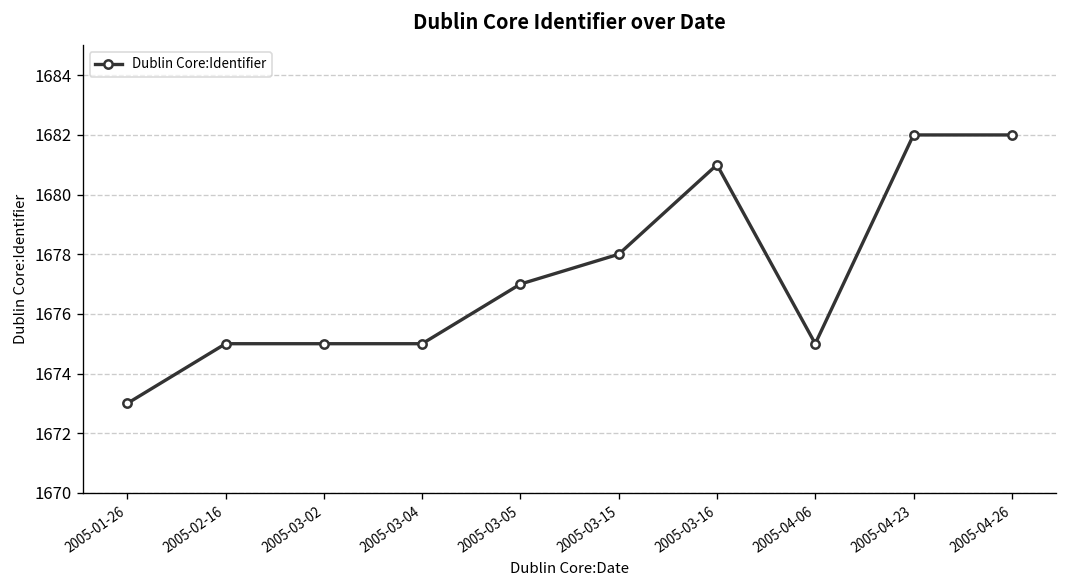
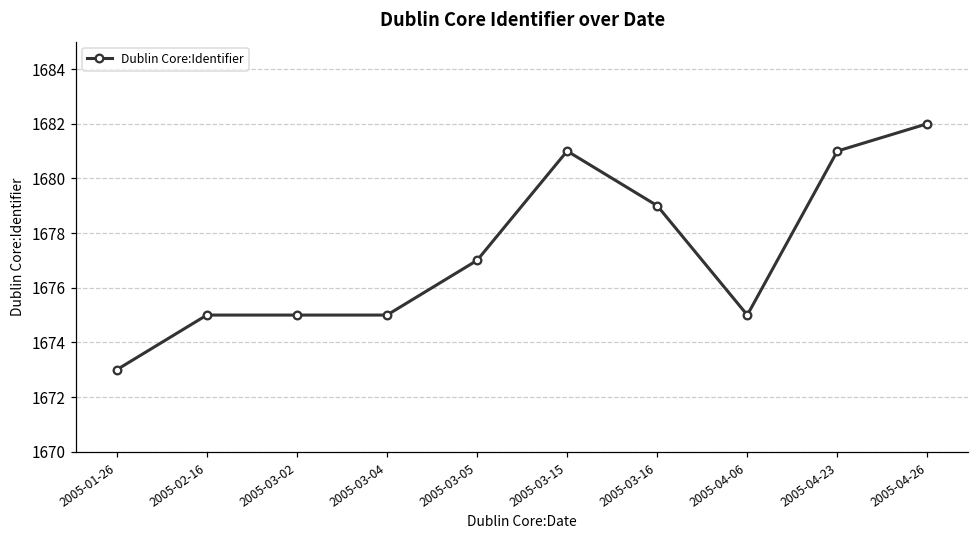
  {
    "2005-01-26": 1673,
    "2005-02-16": 1675,
    "2005-03-02": 1675,
    "2005-03-04": 1675,
    "2005-03-05": 1677,
-   "2005-03-15": 1678,
-   "2005-03-16": 1681,
+   "2005-03-15": 1681,
+   "2005-03-16": 1679,
    "2005-04-06": 1675,
-   "2005-04-23": 1682,
+   "2005-04-23": 1681,
    "2005-04-26": 1682
  }
